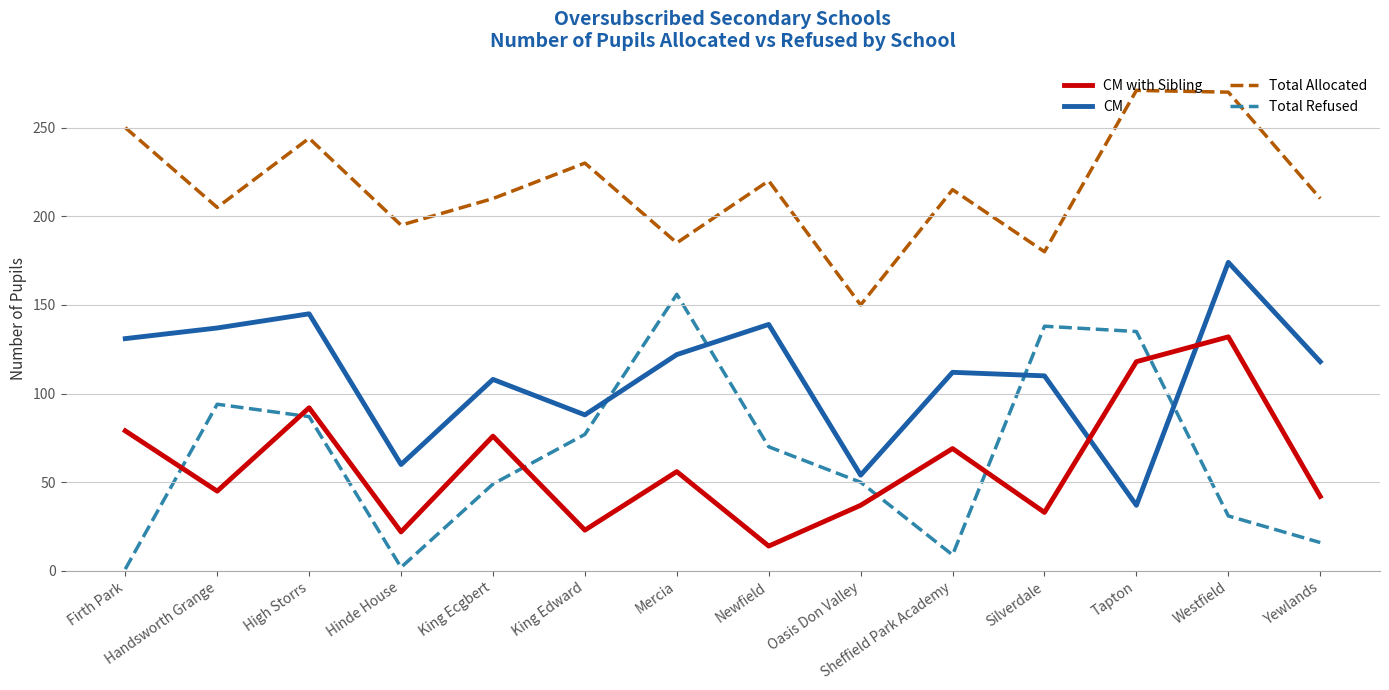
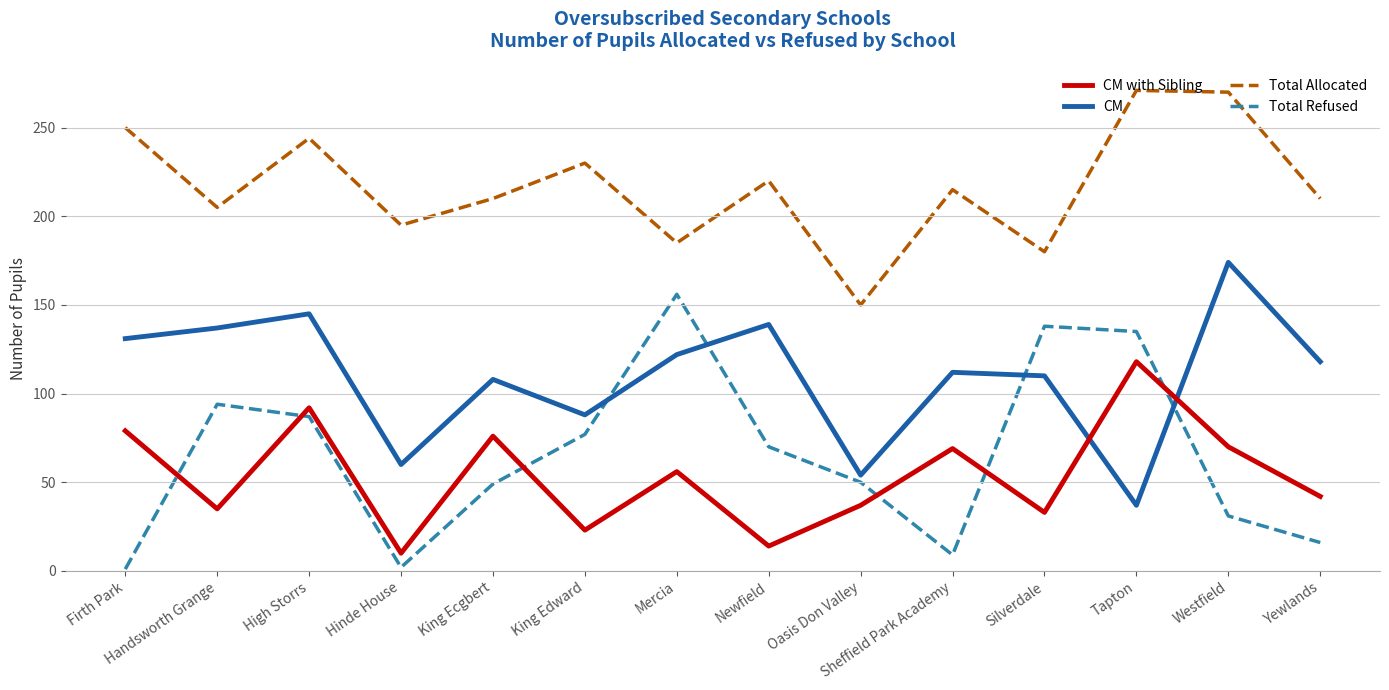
  {
    "CM with Sibling": {
      "Firth Park": 79,
-     "Handsworth Grange": 45,
+     "Handsworth Grange": 35,
      "High Storrs": 92,
-     "Hinde House": 22,
+     "Hinde House": 10,
      "King Ecgbert": 76,
      "King Edward": 23,
      "Mercia": 56,
      "Newfield": 14,
      "Oasis Don Valley": 37,
      "Sheffield Park Academy": 69,
      "Silverdale": 33,
      "Tapton": 118,
-     "Westfield": 132,
+     "Westfield": 70,
      "Yewlands": 42
    },
    "Total Allocated": {
      "Firth Park": 250,
      "Handsworth Grange": 205,
      "High Storrs": 244,
      "Hinde House": 195,
      "King Ecgbert": 210,
      "King Edward": 230,
      "Mercia": 185,
      "Newfield": 220,
      "Oasis Don Valley": 150,
      "Sheffield Park Academy": 215,
      "Silverdale": 180,
      "Tapton": 271,
      "Westfield": 270,
      "Yewlands": 210
    }
  }
